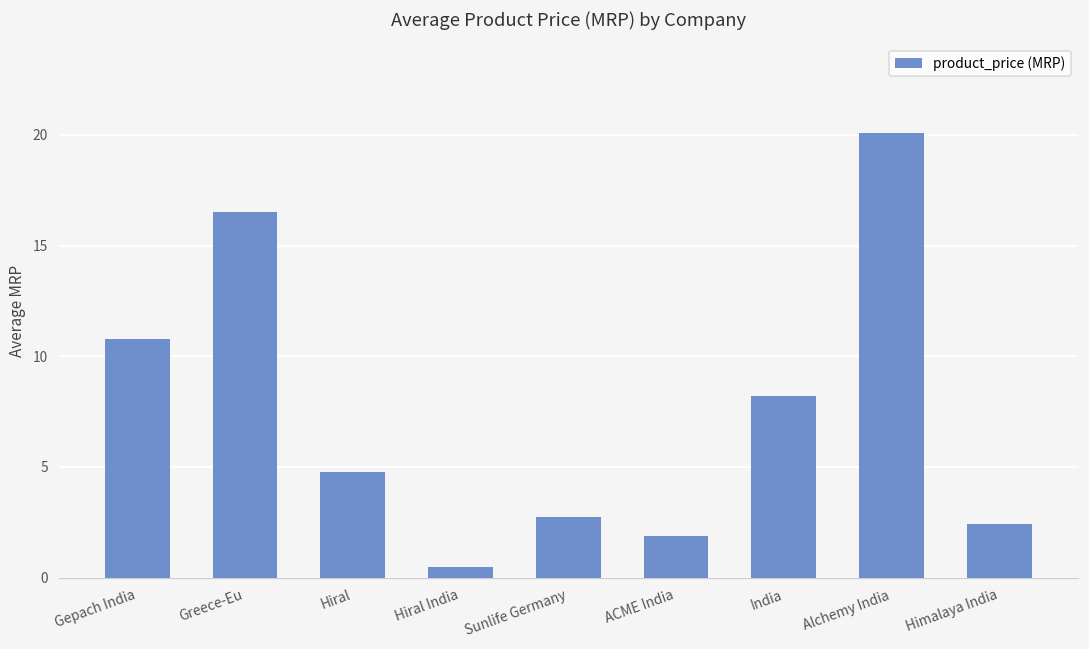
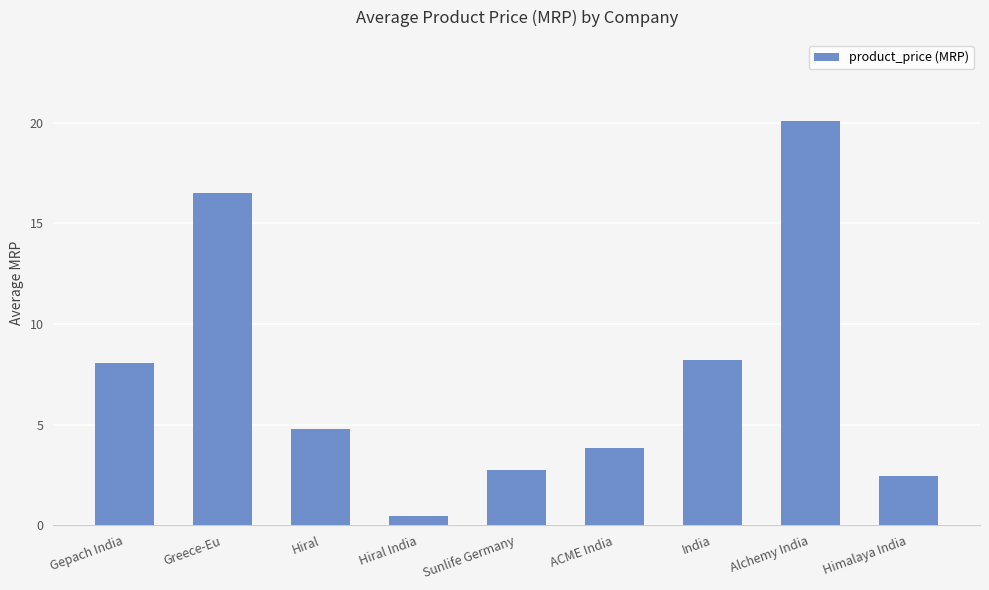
  {
-   "Gepach India": 10.8,
+   "Gepach India": 8.1,
    "Greece-Eu": 16.5,
    "Hiral": 4.8,
    "Hiral India": 0.5,
    "Sunlife Germany": 2.7,
-   "ACME India": 1.9,
+   "ACME India": 3.8,
    "India": 8.2,
    "Alchemy India": 20.1,
    "Himalaya India": 2.4
  }
